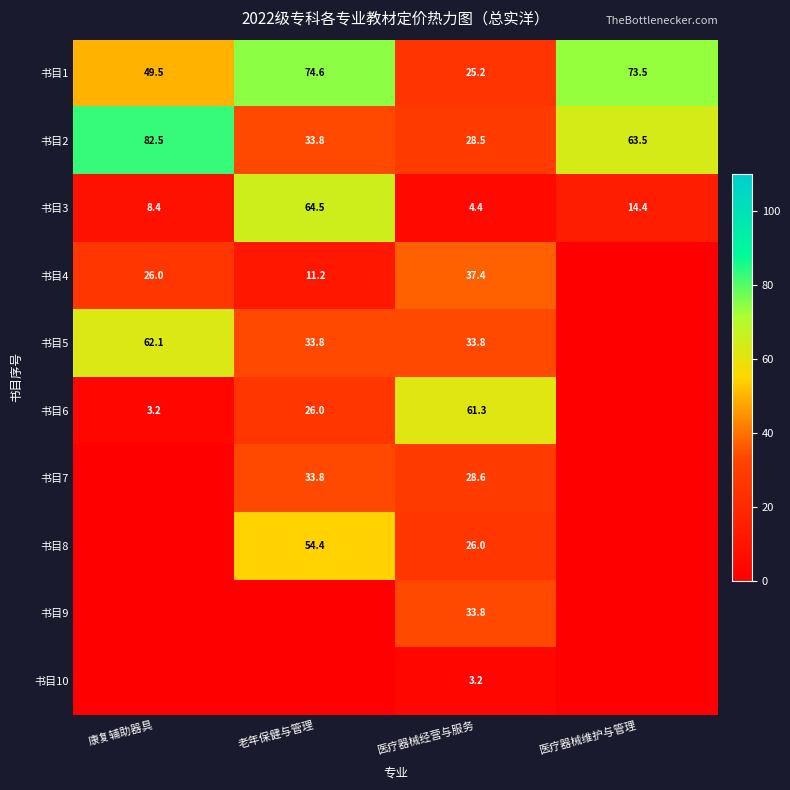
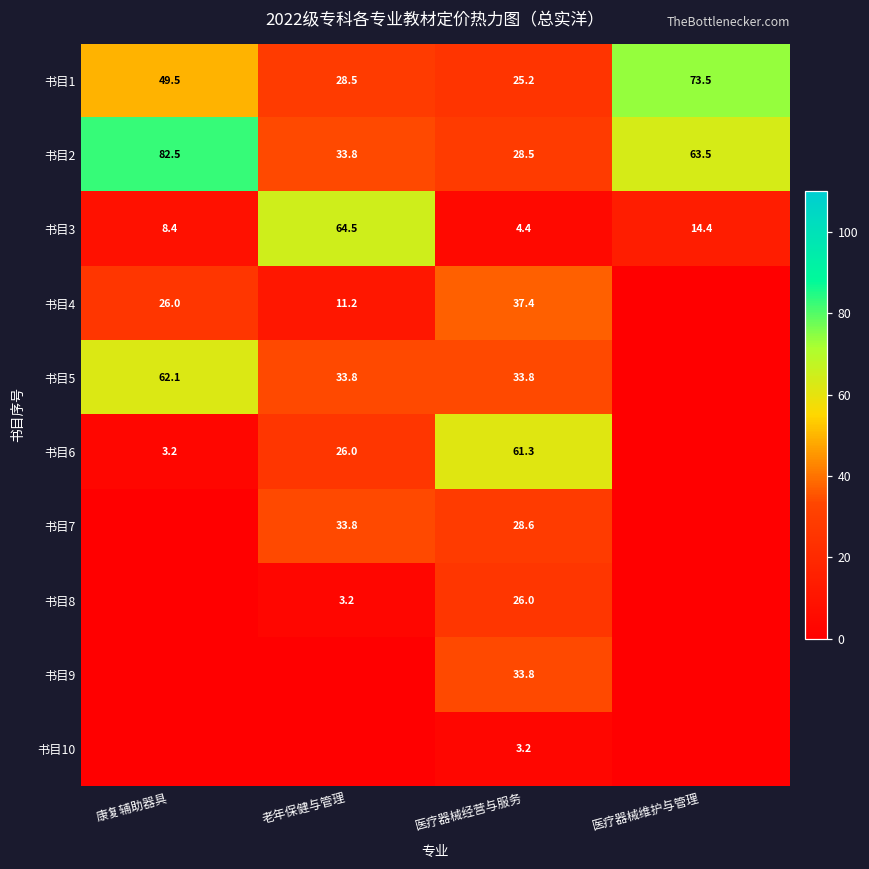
  {
    "书目1": {
      "康复辅助器具": 49.5,
-     "老年保健与管理": 74.6,
+     "老年保健与管理": 28.5,
      "医疗器械经营与服务": 25.2,
      "医疗器械维护与管理": 73.5
    },
    "书目2": {
      "康复辅助器具": 82.5,
      "老年保健与管理": 33.8,
      "医疗器械经营与服务": 28.5,
      "医疗器械维护与管理": 63.5
    },
    "书目3": {
      "康复辅助器具": 8.4,
      "老年保健与管理": 64.5,
      "医疗器械经营与服务": 4.4,
      "医疗器械维护与管理": 14.4
    },
    "书目4": {
      "康复辅助器具": 26.0,
      "老年保健与管理": 11.2,
      "医疗器械经营与服务": 37.4
    },
    "书目5": {
      "康复辅助器具": 62.1,
      "老年保健与管理": 33.8,
      "医疗器械经营与服务": 33.8
    },
    "书目6": {
      "康复辅助器具": 3.2,
      "老年保健与管理": 26.0,
      "医疗器械经营与服务": 61.3
    },
    "书目7": {
      "老年保健与管理": 33.8,
      "医疗器械经营与服务": 28.6
    },
    "书目8": {
-     "老年保健与管理": 54.4,
+     "老年保健与管理": 3.2,
      "医疗器械经营与服务": 26.0
    },
    "书目9": {
      "医疗器械经营与服务": 33.8
    },
    "书目10": {
      "医疗器械经营与服务": 3.2
    }
  }
